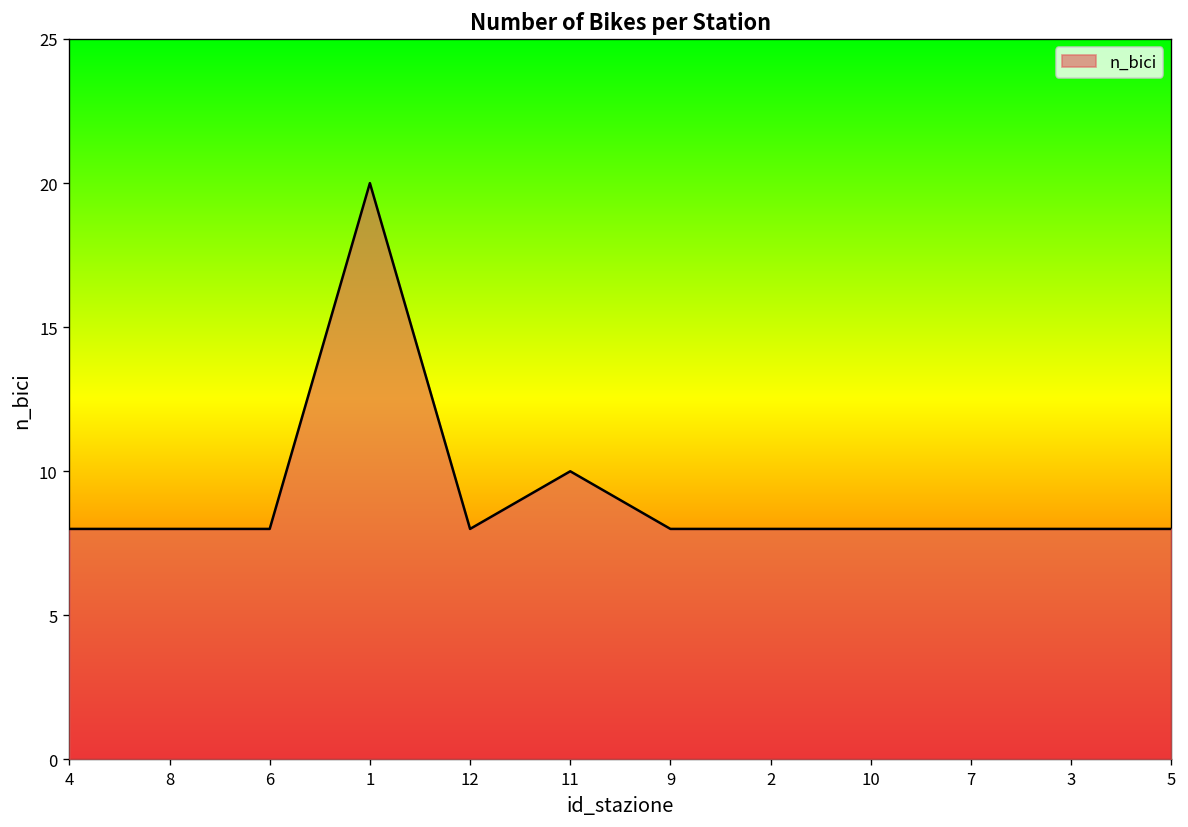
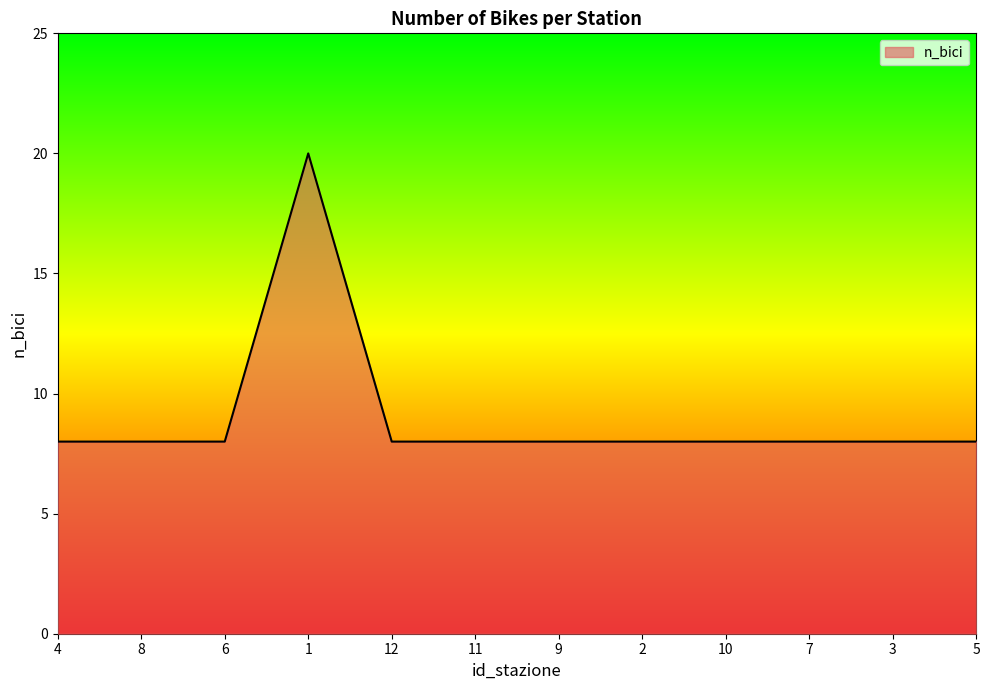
  {
    "4": 8,
    "8": 8,
    "6": 8,
    "1": 20,
    "12": 8,
-   "11": 10,
+   "11": 8,
    "9": 8,
    "2": 8,
    "10": 8,
    "7": 8,
    "3": 8,
    "5": 8
  }
